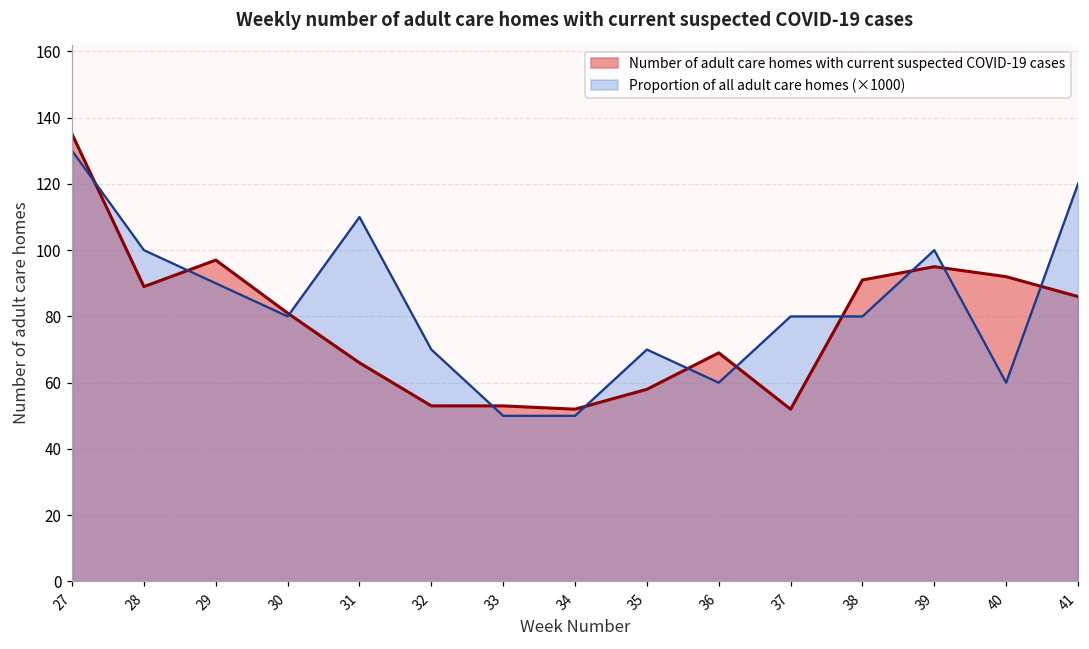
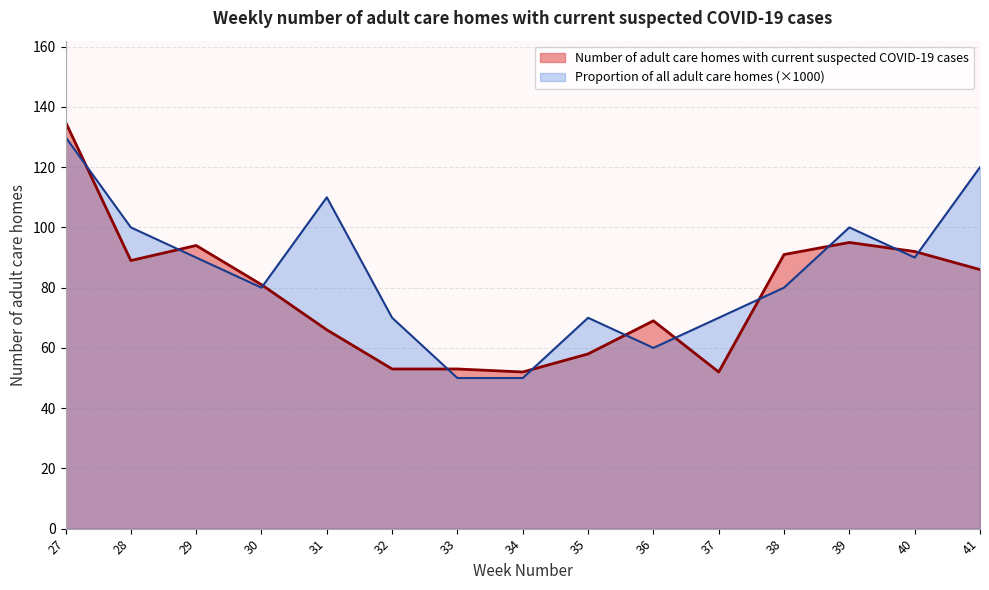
  {
    "Number of adult care homes with current suspected COVID-19 cases": {
      "27": 135,
      "28": 89,
-     "29": 97,
+     "29": 94,
      "30": 81,
      "31": 66,
      "32": 53,
      "33": 53,
      "34": 52,
      "35": 58,
      "36": 69,
      "37": 52,
      "38": 91,
      "39": 95,
      "40": 92,
      "41": 86
    },
    "Proportion of all adult care homes (×1000)": {
      "27": 130,
      "28": 100,
      "29": 90,
      "30": 80,
      "31": 110,
      "32": 70,
      "33": 50,
      "34": 50,
      "35": 70,
      "36": 60,
-     "37": 80,
+     "37": 70,
      "38": 80,
      "39": 100,
-     "40": 60,
+     "40": 90,
      "41": 120
    }
  }
